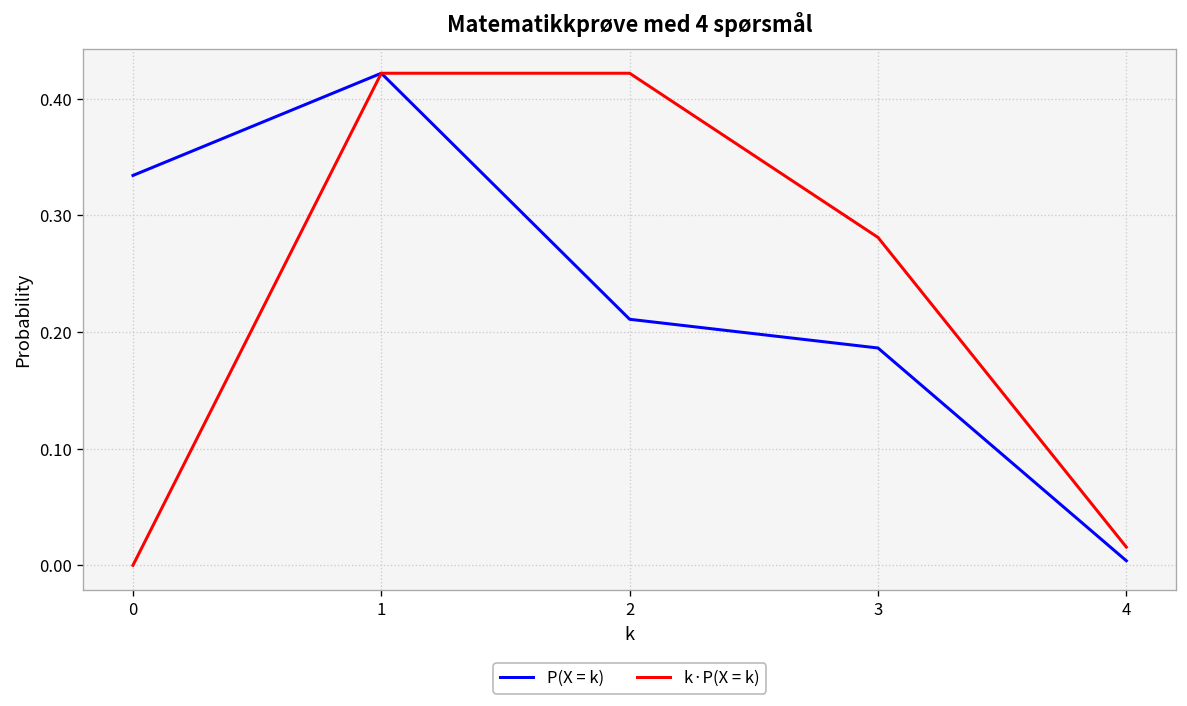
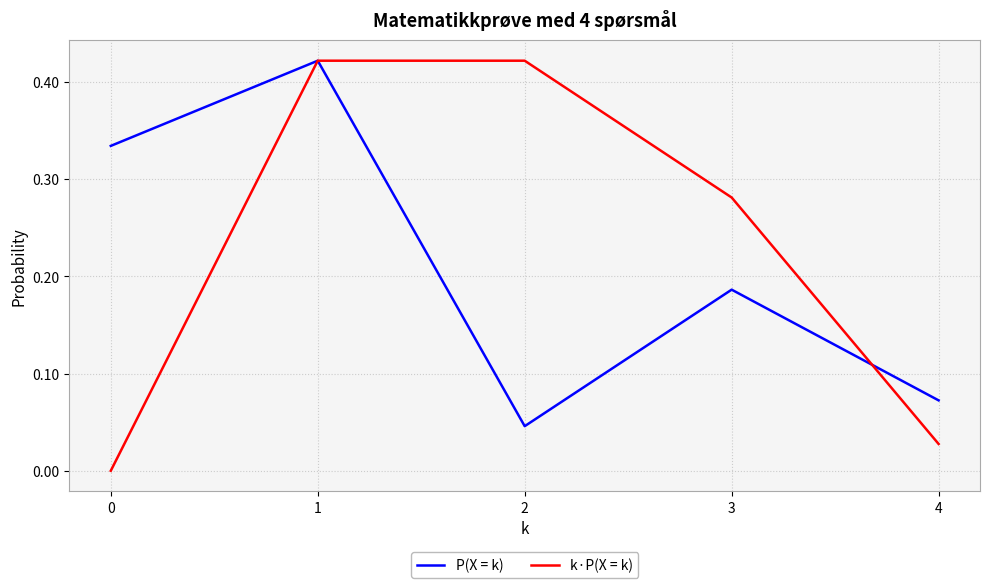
  {
    "P(X = k)": {
      "0": 0.33,
-     "2": 0.21,
+     "2": 0.05,
      "3": 0.19,
-     "4": 0.00
+     "4": 0.07
    },
    "k·P(X = k)": {
      "0": 0.00,
      "2": 0.42,
      "3": 0.28,
-     "4": 0.02
+     "4": 0.03
    }
  }
